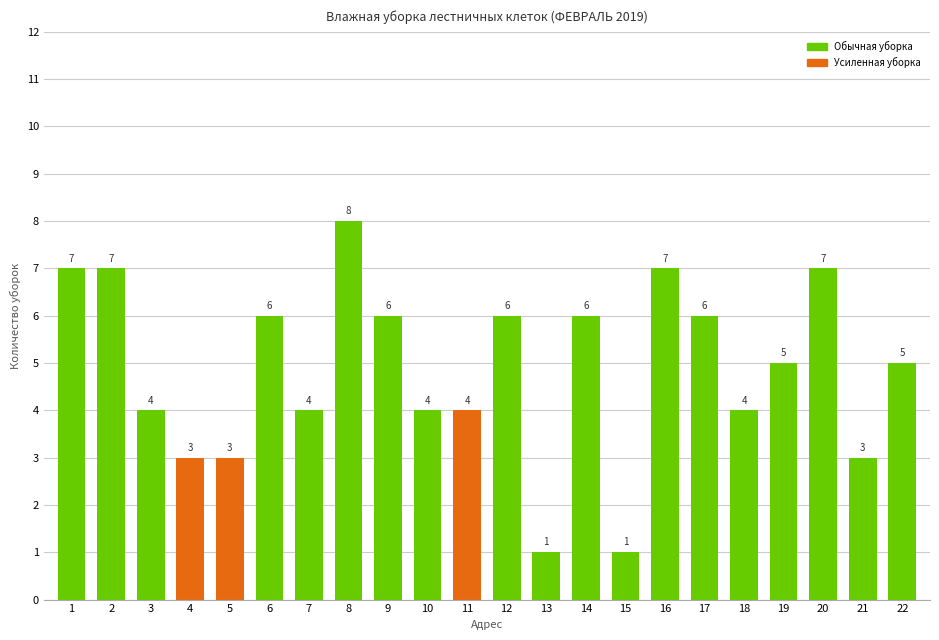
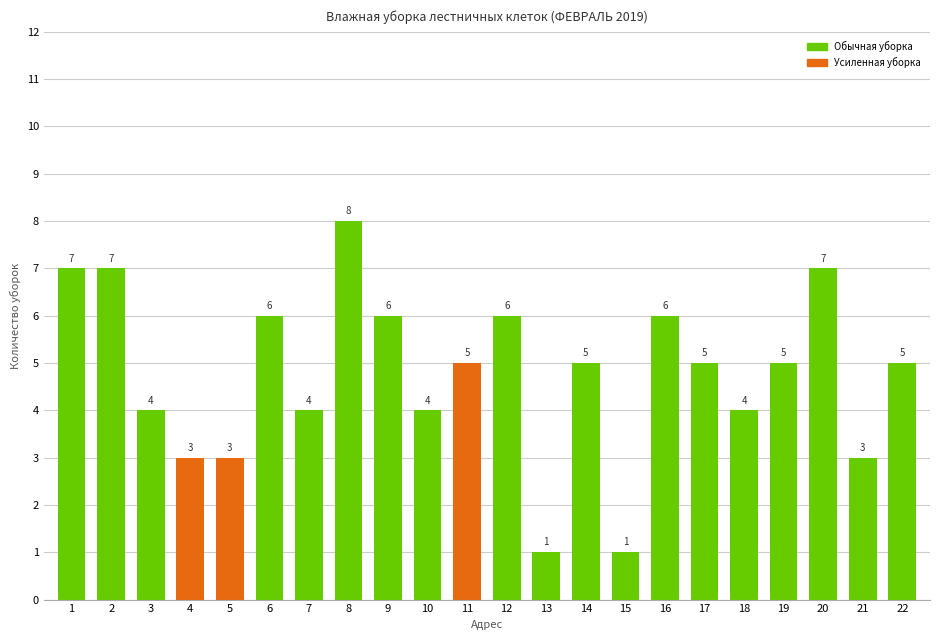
  {
    "1": 7,
    "2": 7,
    "3": 4,
    "4": 3,
    "5": 3,
    "6": 6,
    "7": 4,
    "8": 8,
    "9": 6,
    "10": 4,
-   "11": 4,
+   "11": 5,
    "12": 6,
    "13": 1,
-   "14": 6,
+   "14": 5,
    "15": 1,
-   "16": 7,
-   "17": 6,
+   "16": 6,
+   "17": 5,
    "18": 4,
    "19": 5,
    "20": 7,
    "21": 3,
    "22": 5
  }
